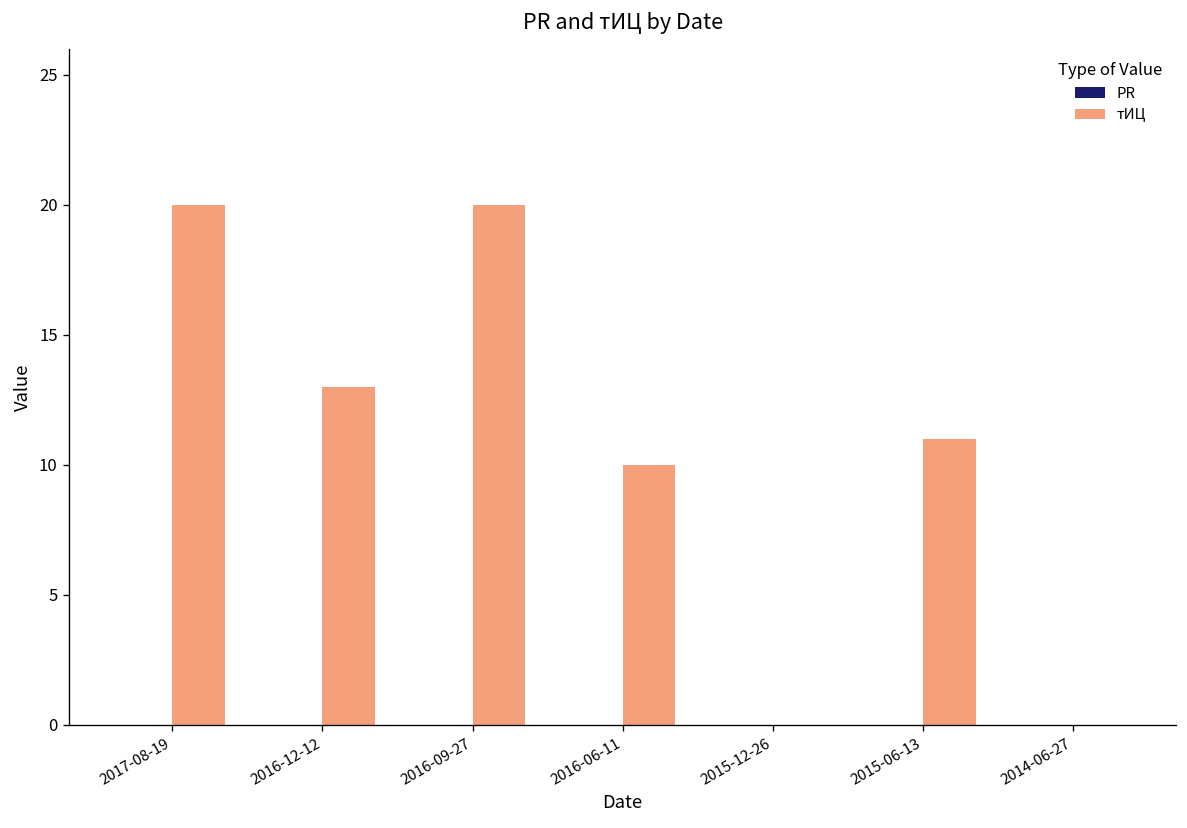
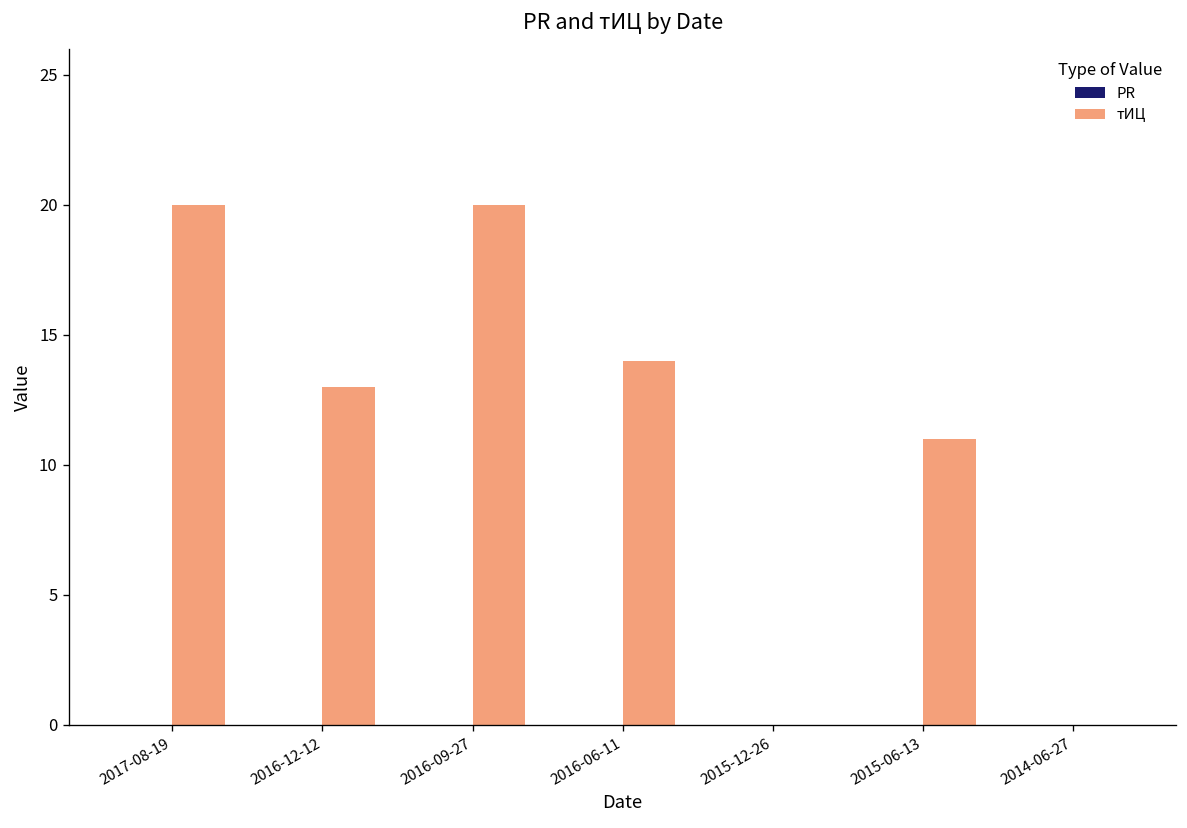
  {
    "PR": {
      "2017-08-19": 0,
      "2016-12-12": 0,
      "2016-09-27": 0,
      "2016-06-11": 0,
      "2015-12-26": 0,
      "2015-06-13": 0,
      "2014-06-27": 0
    },
    "тИЦ": {
      "2017-08-19": 20,
      "2016-12-12": 13,
      "2016-09-27": 20,
-     "2016-06-11": 10,
+     "2016-06-11": 14,
      "2015-12-26": 0,
      "2015-06-13": 11,
      "2014-06-27": 0
    }
  }
